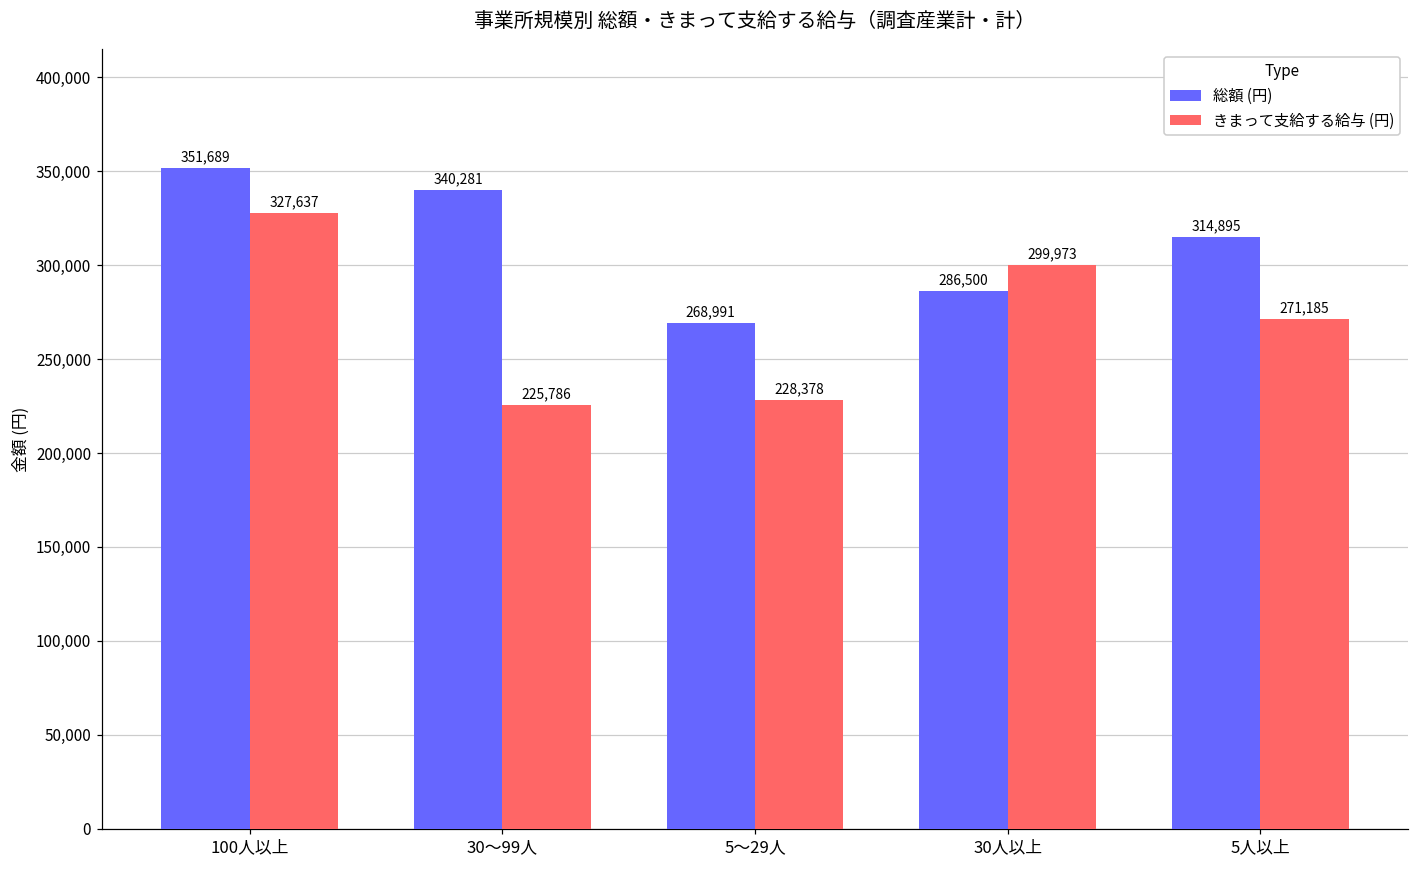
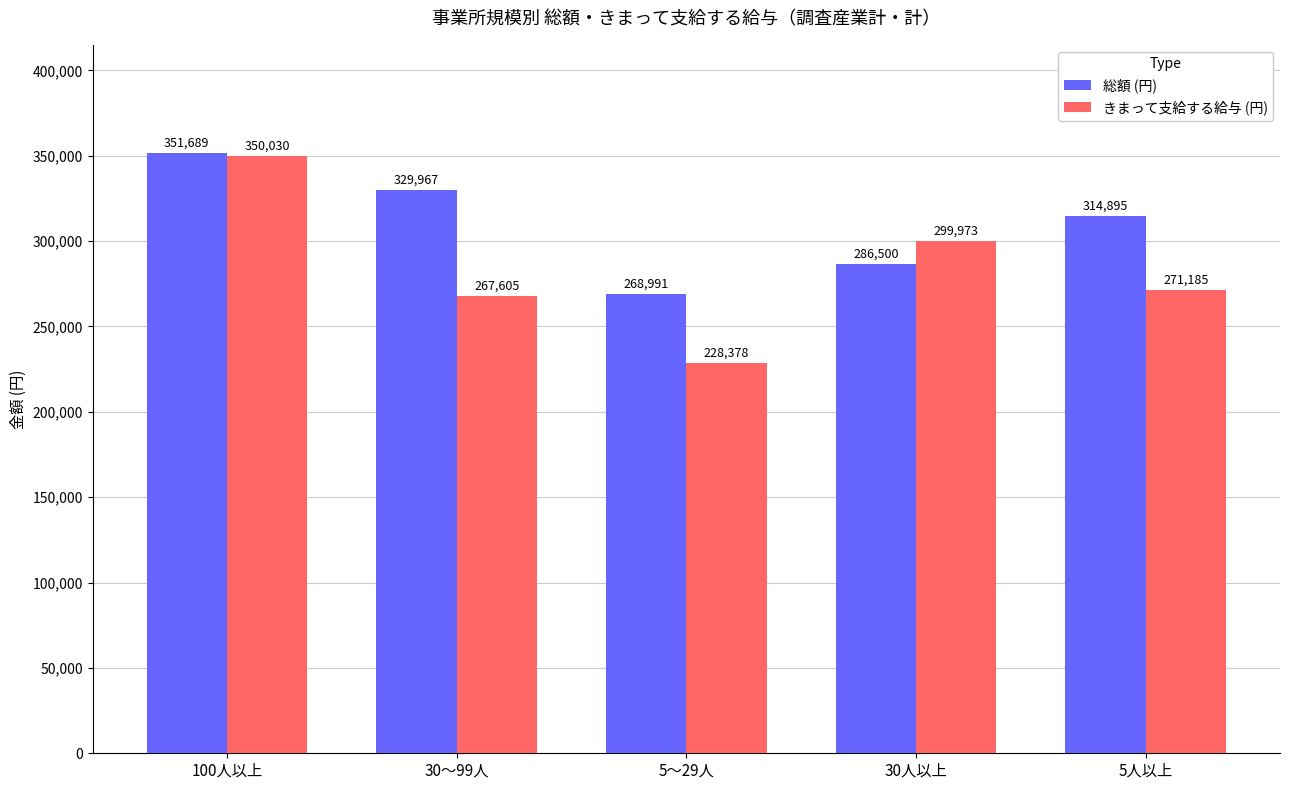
  {
    "総額 (円)": {
      "100人以上": "351,689",
-     "30～99人": "340,281",
+     "30～99人": "329,967",
      "5～29人": "268,991",
      "30人以上": "286,500",
      "5人以上": "314,895"
    },
    "きまって支給する給与 (円)": {
-     "100人以上": "327,637",
-     "30～99人": "225,786",
+     "100人以上": "350,030",
+     "30～99人": "267,605",
      "5～29人": "228,378",
      "30人以上": "299,973",
      "5人以上": "271,185"
    }
  }
